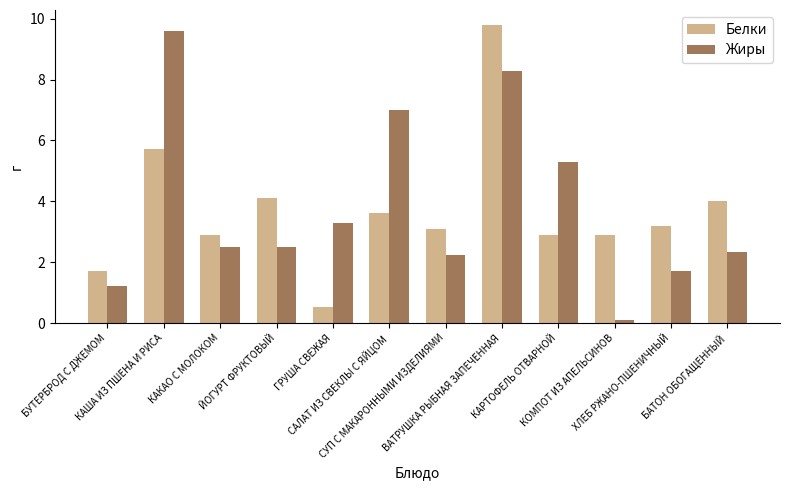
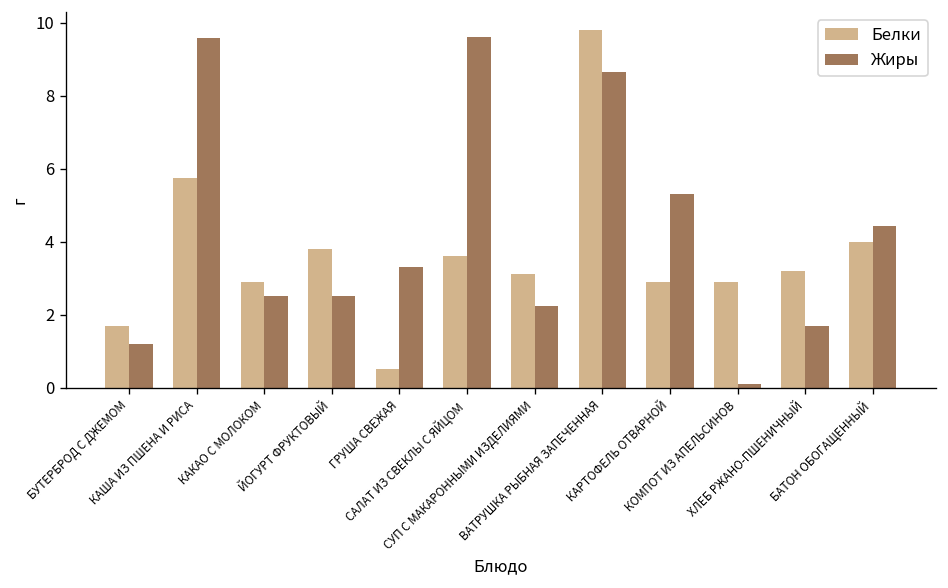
  {
    "Белки": {
      "БУТЕРБРОД С ДЖЕМОМ": 1.7,
      "КАША ИЗ ПШЕНА И РИСА": 5.7,
      "КАКАО С МОЛОКОМ": 2.9,
-     "ЙОГУРТ ФРУКТОВЫЙ": 4.1,
+     "ЙОГУРТ ФРУКТОВЫЙ": 3.8,
      "ГРУША СВЕЖАЯ": 0.5,
      "САЛАТ ИЗ СВЕКЛЫ С ЯЙЦОМ": 3.6,
      "СУП С МАКАРОННЫМИ ИЗДЕЛИЯМИ": 3.1,
      "ВАТРУШКА РЫБНАЯ ЗАПЕЧЕННАЯ": 9.8,
      "КАРТОФЕЛЬ ОТВАРНОЙ": 2.9,
      "КОМПОТ ИЗ АПЕЛЬСИНОВ": 2.9,
      "ХЛЕБ РЖАНО-ПШЕНИЧНЫЙ": 3.2,
      "БАТОН ОБОГАЩЕННЫЙ": 4.0
    },
    "Жиры": {
      "БУТЕРБРОД С ДЖЕМОМ": 1.2,
      "КАША ИЗ ПШЕНА И РИСА": 9.6,
      "КАКАО С МОЛОКОМ": 2.5,
      "ЙОГУРТ ФРУКТОВЫЙ": 2.5,
      "ГРУША СВЕЖАЯ": 3.3,
-     "САЛАТ ИЗ СВЕКЛЫ С ЯЙЦОМ": 7.0,
+     "САЛАТ ИЗ СВЕКЛЫ С ЯЙЦОМ": 9.6,
      "СУП С МАКАРОННЫМИ ИЗДЕЛИЯМИ": 2.2,
-     "ВАТРУШКА РЫБНАЯ ЗАПЕЧЕННАЯ": 8.3,
+     "ВАТРУШКА РЫБНАЯ ЗАПЕЧЕННАЯ": 8.7,
      "КАРТОФЕЛЬ ОТВАРНОЙ": 5.3,
      "КОМПОТ ИЗ АПЕЛЬСИНОВ": 0.1,
      "ХЛЕБ РЖАНО-ПШЕНИЧНЫЙ": 1.7,
-     "БАТОН ОБОГАЩЕННЫЙ": 2.3
+     "БАТОН ОБОГАЩЕННЫЙ": 4.4
    }
  }
